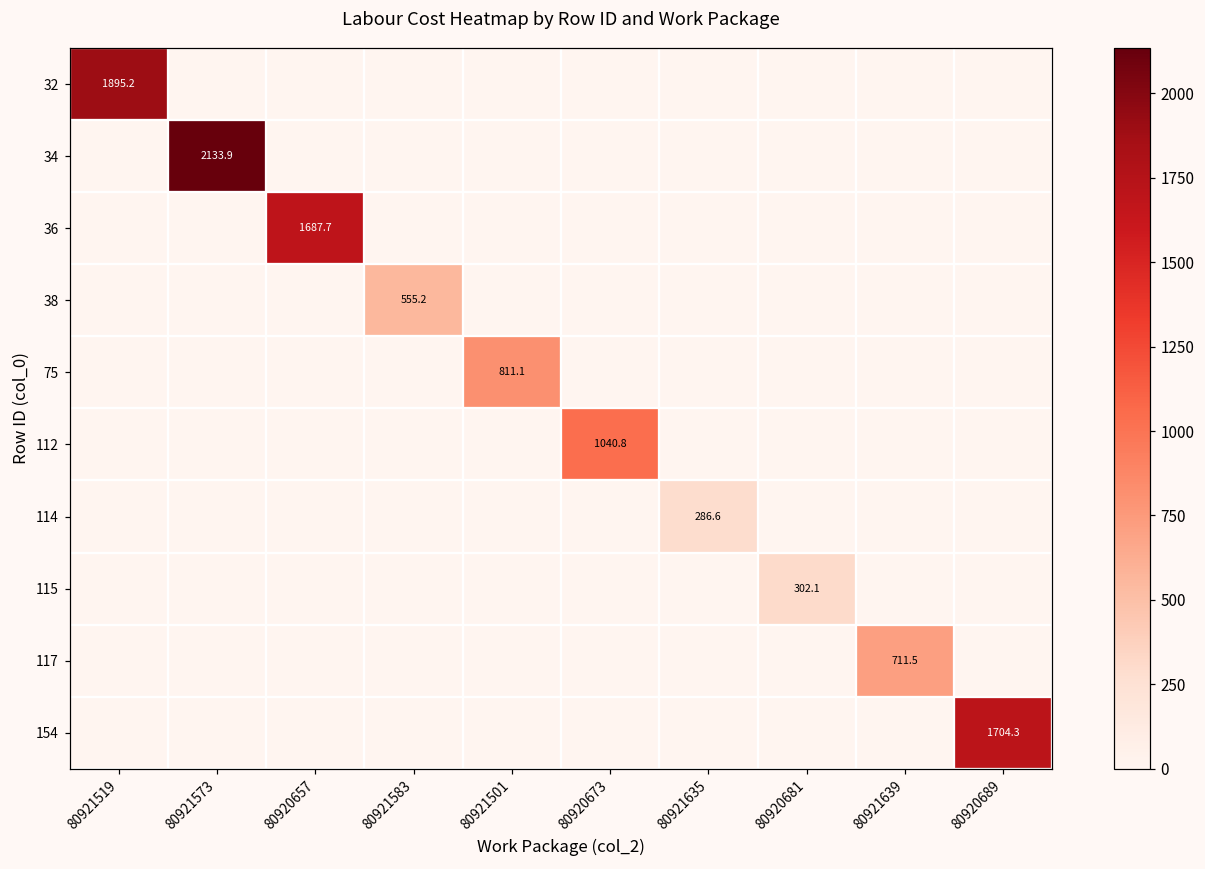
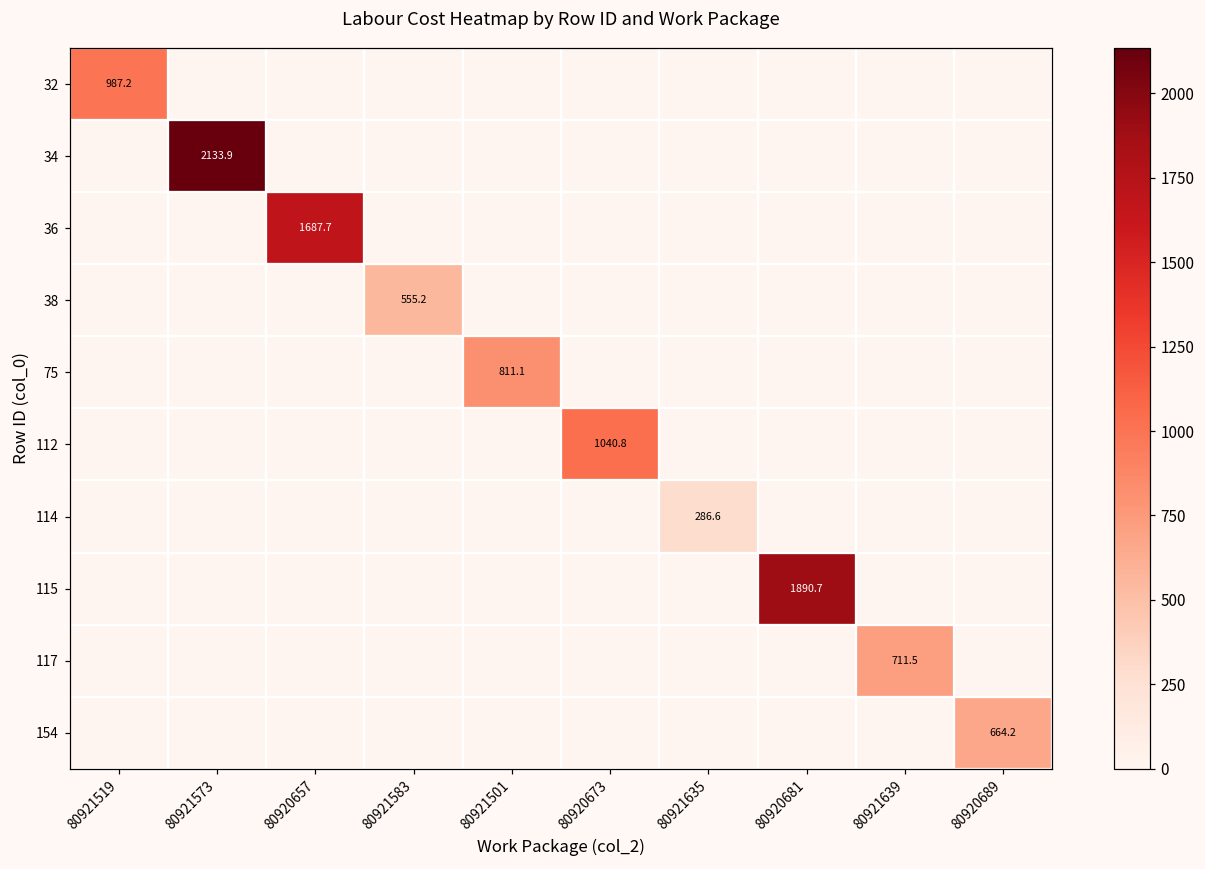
  {
    "32": {
-     "80921519": 1895.2
+     "80921519": 987.2
    },
    "34": {
      "80921573": 2133.9
    },
    "36": {
      "80920657": 1687.7
    },
    "38": {
      "80921583": 555.2
    },
    "75": {
      "80921501": 811.1
    },
    "112": {
      "80920673": 1040.8
    },
    "114": {
      "80921635": 286.6
    },
    "115": {
-     "80920681": 302.1
+     "80920681": 1890.7
    },
    "117": {
      "80921639": 711.5
    },
    "154": {
-     "80920689": 1704.3
+     "80920689": 664.2
    }
  }
